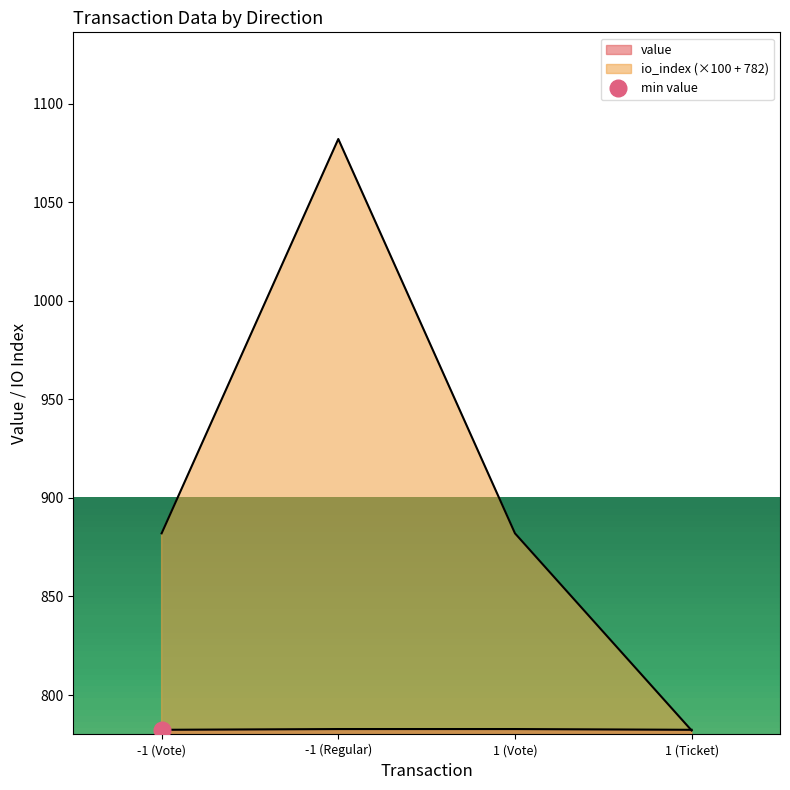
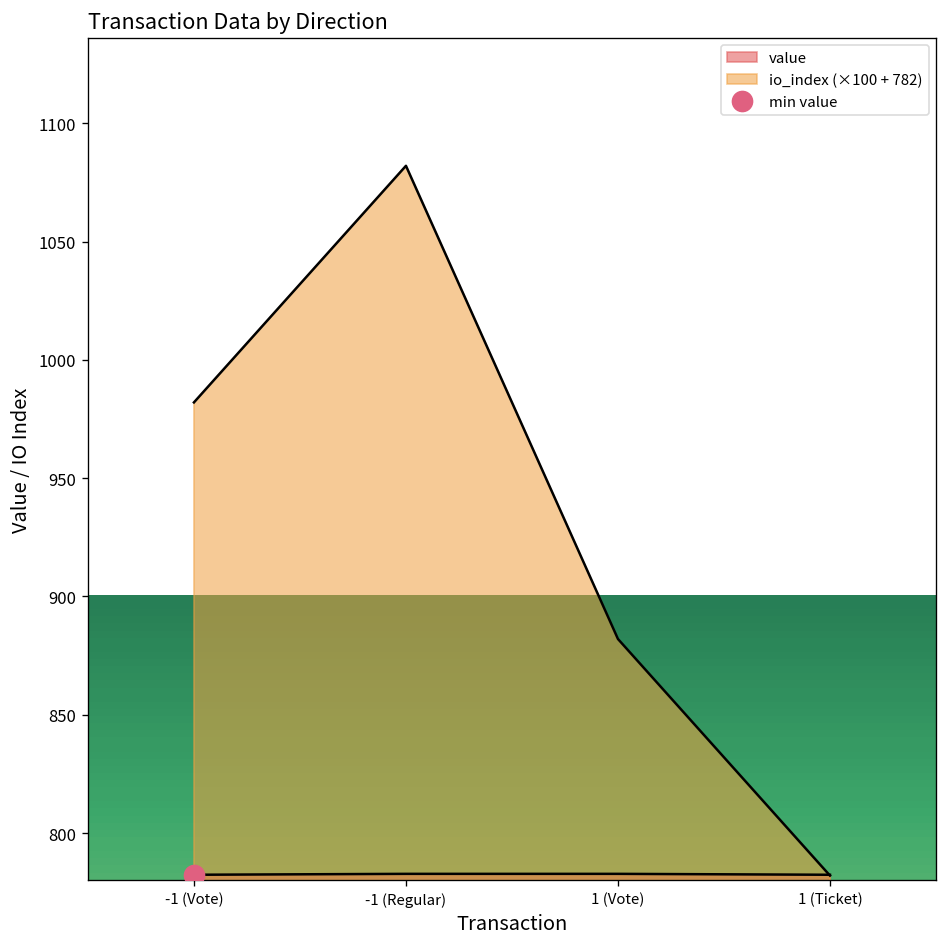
  {
    "io_index (×100 + 782)": {
-     "-1 (Vote)": 882,
+     "-1 (Vote)": 982,
      "-1 (Regular)": 1082,
      "1 (Vote)": 882
    }
  }
